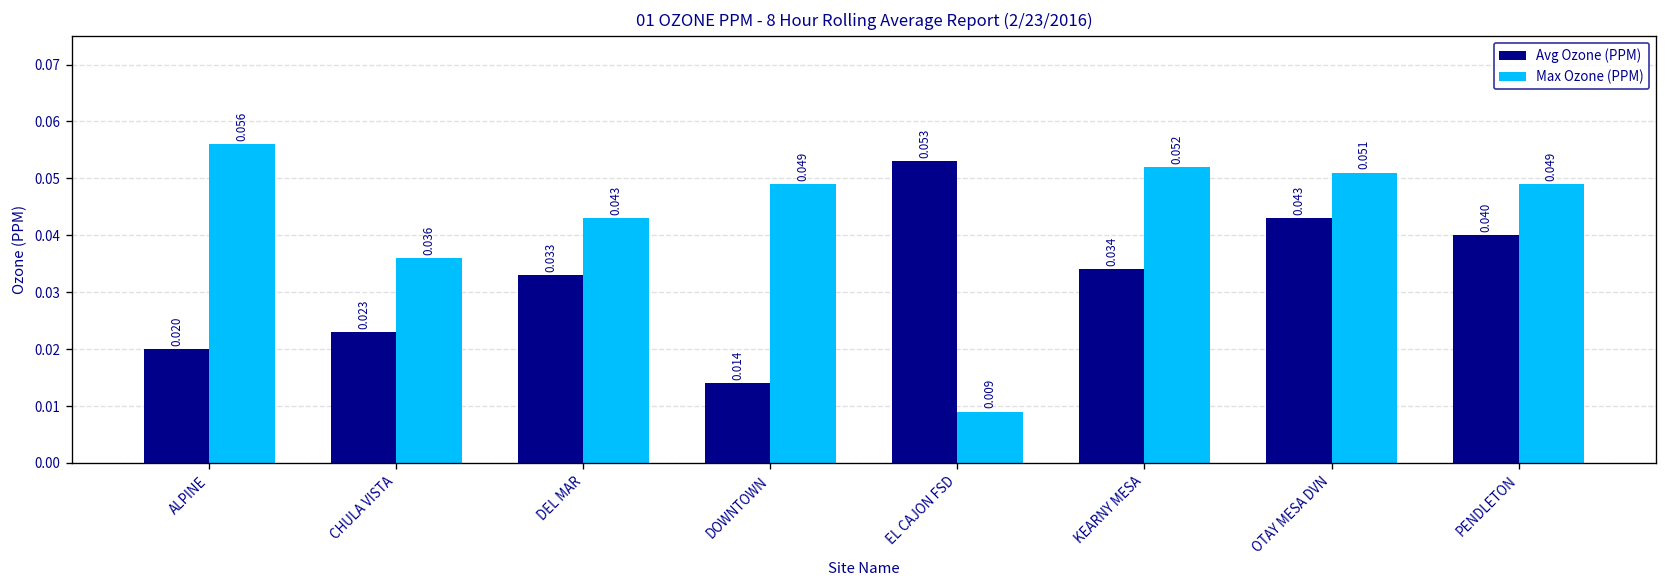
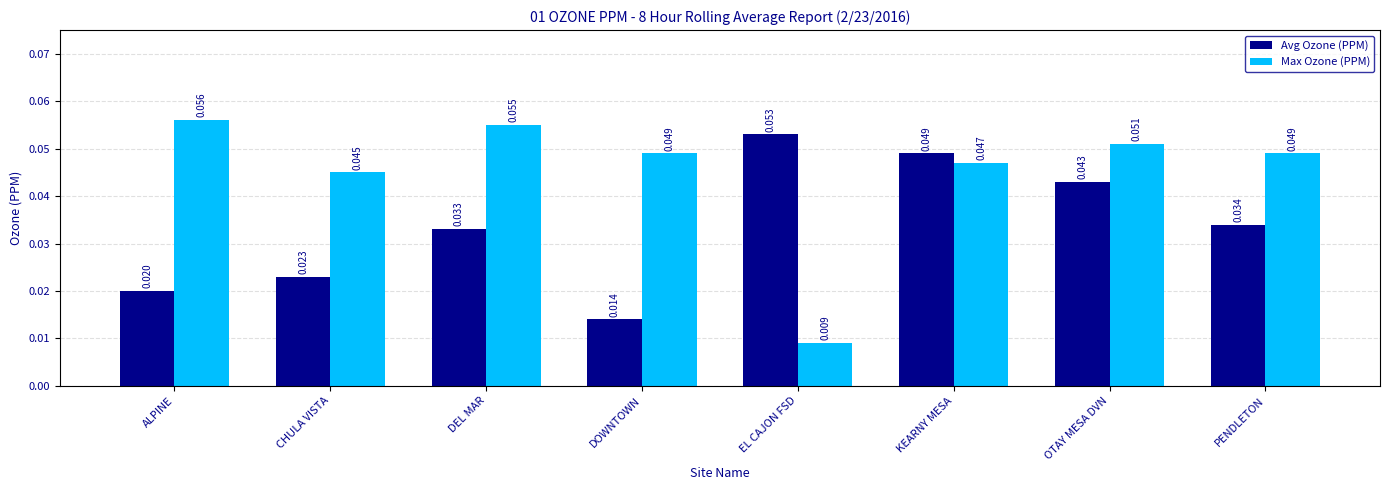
  {
    "Avg Ozone (PPM)": {
      "ALPINE": 0.020,
      "CHULA VISTA": 0.023,
      "DEL MAR": 0.033,
      "DOWNTOWN": 0.014,
      "EL CAJON FSD": 0.053,
-     "KEARNY MESA": 0.034,
+     "KEARNY MESA": 0.049,
      "OTAY MESA DVN": 0.043,
-     "PENDLETON": 0.040
+     "PENDLETON": 0.034
    },
    "Max Ozone (PPM)": {
      "ALPINE": 0.056,
-     "CHULA VISTA": 0.036,
-     "DEL MAR": 0.043,
+     "CHULA VISTA": 0.045,
+     "DEL MAR": 0.055,
      "DOWNTOWN": 0.049,
      "EL CAJON FSD": 0.009,
-     "KEARNY MESA": 0.052,
+     "KEARNY MESA": 0.047,
      "OTAY MESA DVN": 0.051,
      "PENDLETON": 0.049
    }
  }
